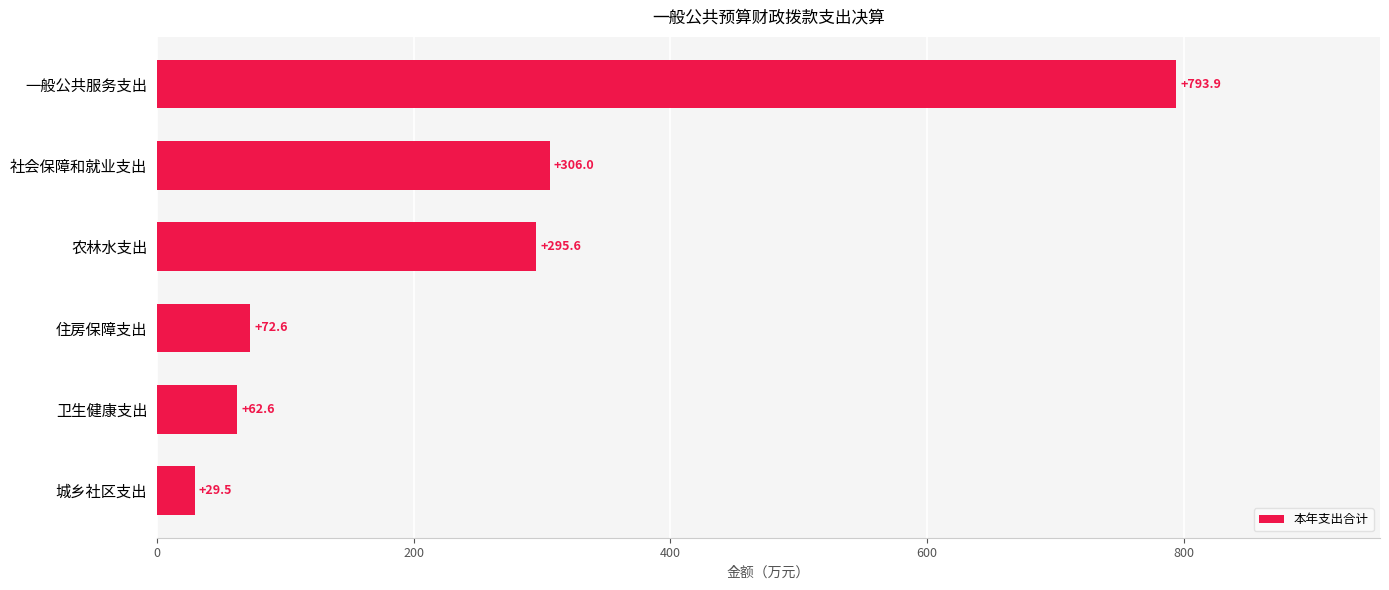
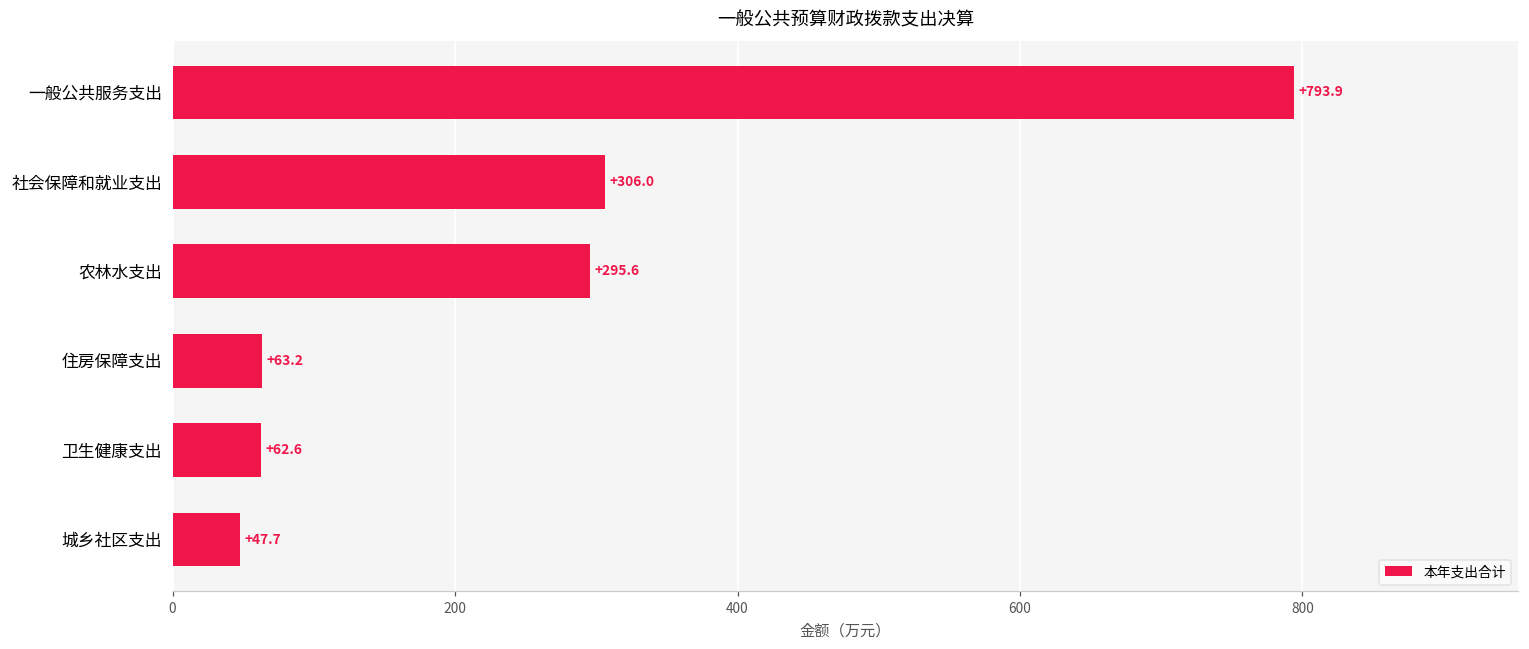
  {
    "一般公共服务支出": "+793.9",
    "社会保障和就业支出": "+306.0",
    "农林水支出": "+295.6",
-   "住房保障支出": "+72.6",
+   "住房保障支出": "+63.2",
    "卫生健康支出": "+62.6",
-   "城乡社区支出": "+29.5"
+   "城乡社区支出": "+47.7"
  }
